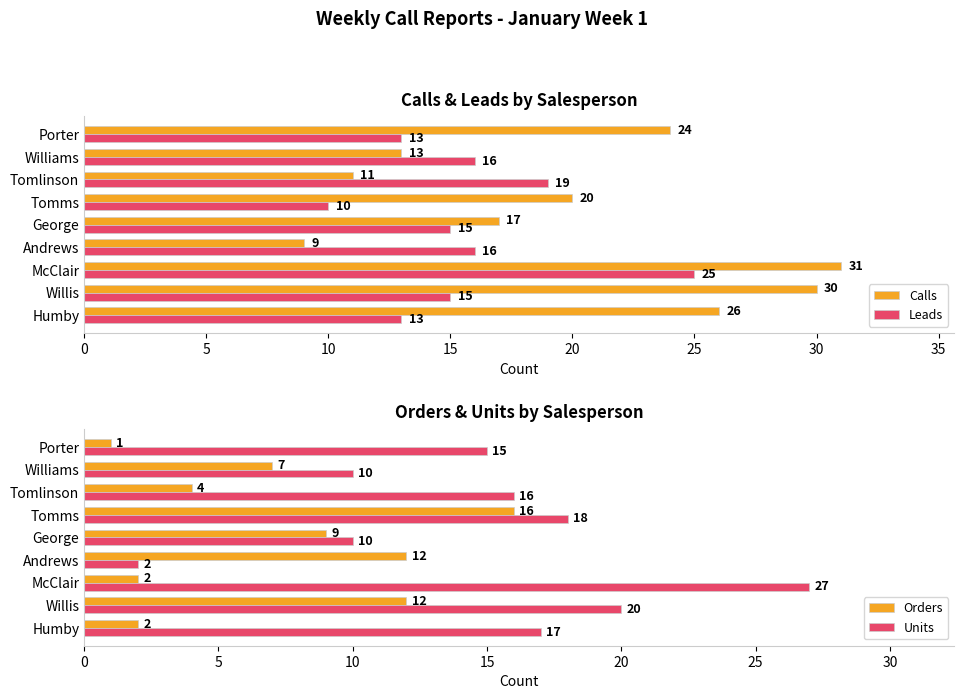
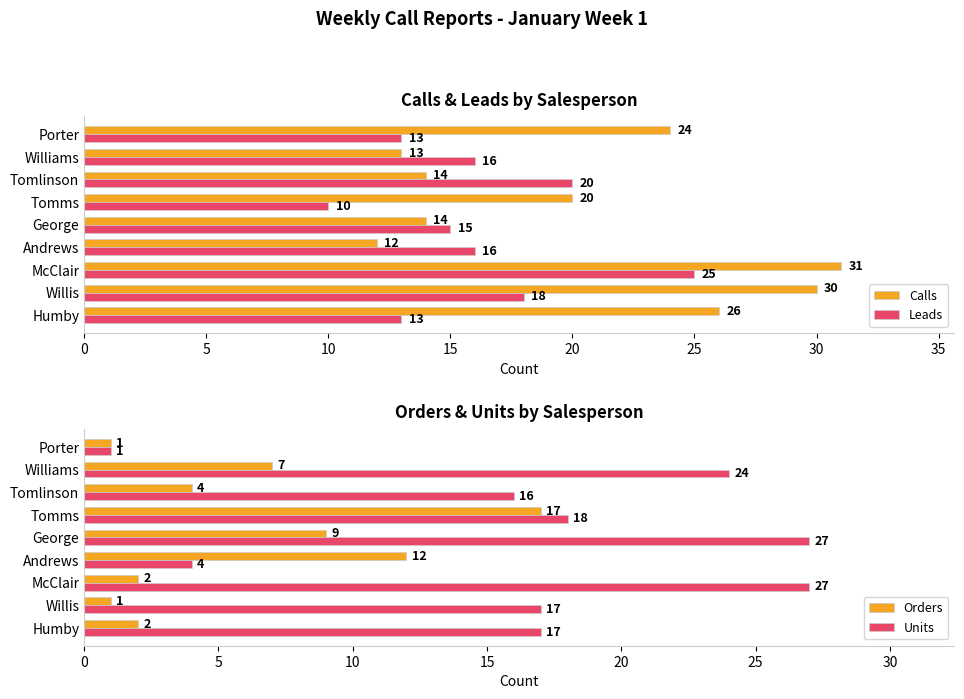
  {
    "Calls & Leads by Salesperson": {
      "Calls": {
        "Porter": 24,
        "Williams": 13,
-       "Tomlinson": 11,
+       "Tomlinson": 14,
        "Tomms": 20,
-       "George": 17,
-       "Andrews": 9,
+       "George": 14,
+       "Andrews": 12,
        "McClair": 31,
        "Willis": 30,
        "Humby": 26
      },
      "Leads": {
        "Porter": 13,
        "Williams": 16,
-       "Tomlinson": 19,
+       "Tomlinson": 20,
        "Tomms": 10,
        "George": 15,
        "Andrews": 16,
        "McClair": 25,
-       "Willis": 15,
+       "Willis": 18,
        "Humby": 13
      }
    },
    "Orders & Units by Salesperson": {
      "Orders": {
        "Williams": 7,
        "Tomlinson": 4,
-       "Tomms": 16,
+       "Tomms": 17,
        "George": 9,
        "Andrews": 12,
        "McClair": 2,
-       "Willis": 12,
+       "Willis": 1,
        "Humby": 2
      },
      "Units": {
-       "Porter": 15,
-       "Williams": 10,
+       "Porter": 1,
+       "Williams": 24,
        "Tomlinson": 16,
        "Tomms": 18,
-       "George": 10,
-       "Andrews": 2,
+       "George": 27,
+       "Andrews": 4,
        "McClair": 27,
-       "Willis": 20,
+       "Willis": 17,
        "Humby": 17
      }
    }
  }
